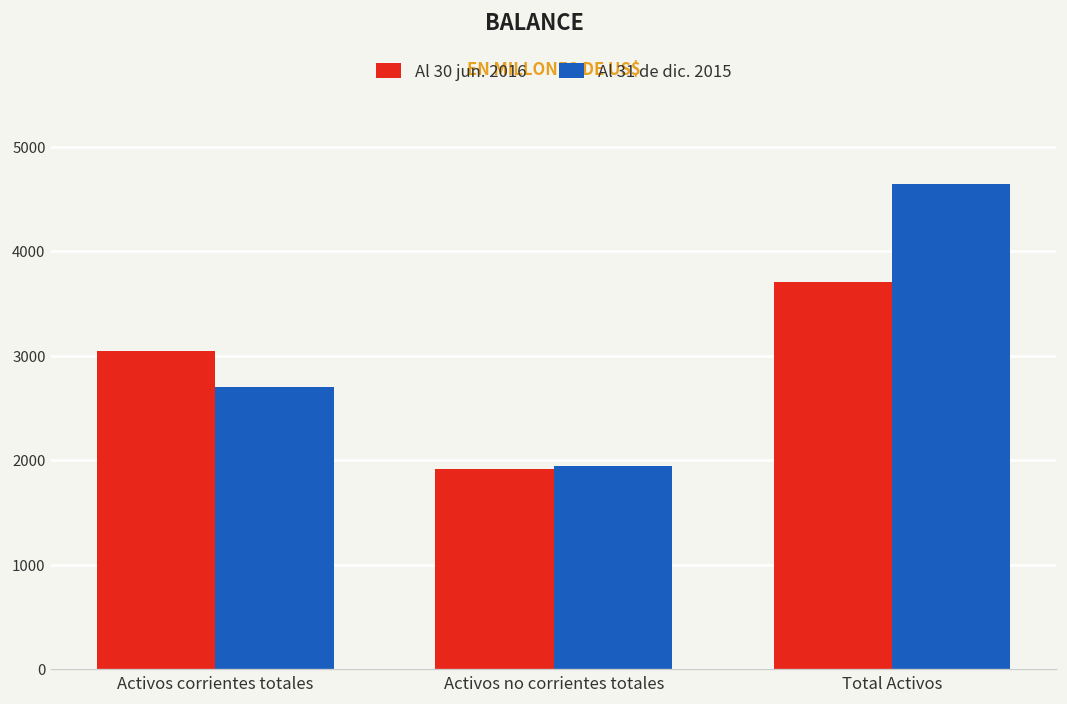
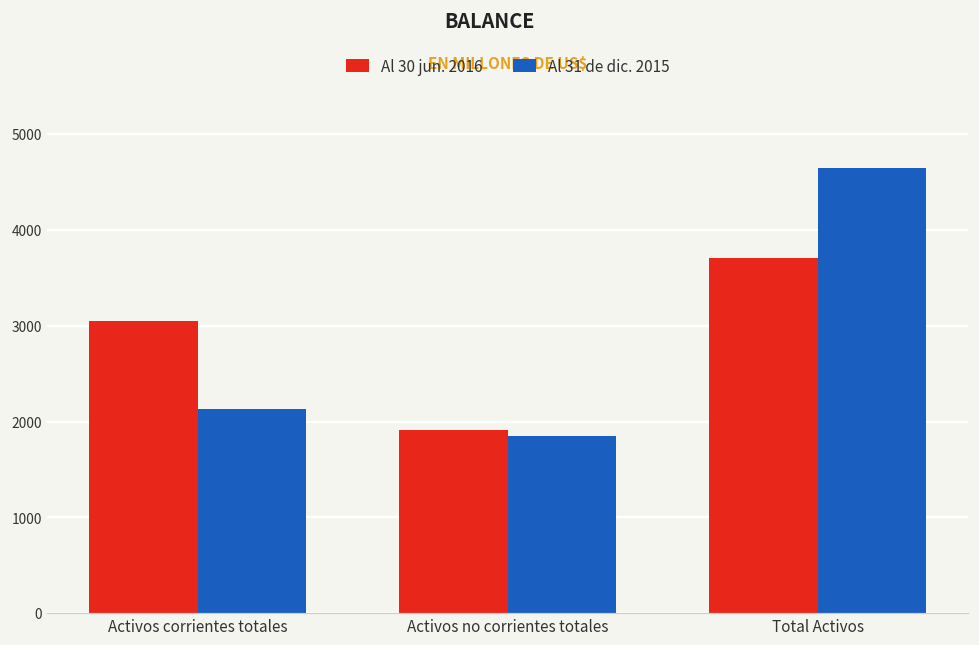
  {
    "Al 30 jun. 2016": {
      "Activos corrientes totales": 3000,
      "Activos no corrientes totales": 1900,
      "Total Activos": 3700
    },
    "Al 31 de dic. 2015": {
-     "Activos corrientes totales": 2700,
-     "Activos no corrientes totales": 1950,
+     "Activos corrientes totales": 2100,
+     "Activos no corrientes totales": 1850,
      "Total Activos": 4600
    }
  }
